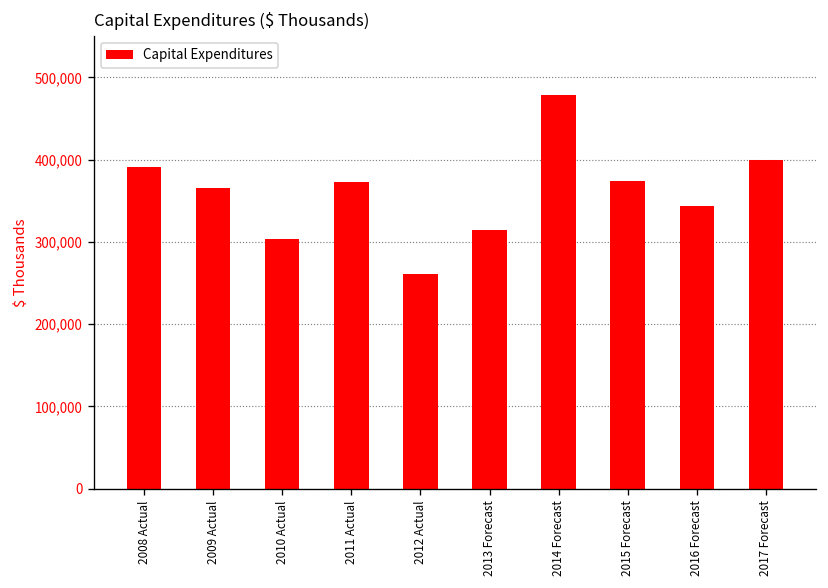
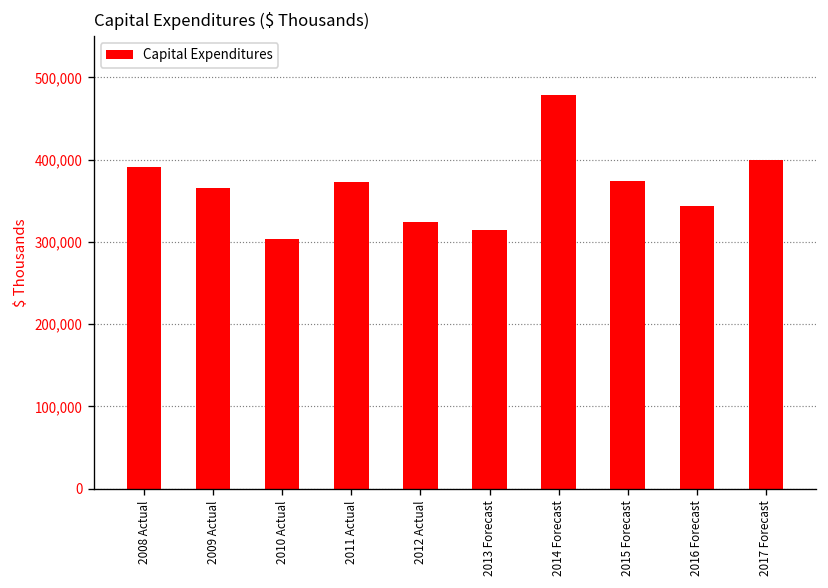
  {
    "2008 Actual": "390,000",
    "2009 Actual": "370,000",
    "2010 Actual": "300,000",
    "2011 Actual": "370,000",
-   "2012 Actual": "260,000",
+   "2012 Actual": "320,000",
    "2013 Forecast": "310,000",
    "2014 Forecast": "480,000",
    "2015 Forecast": "370,000",
    "2016 Forecast": "340,000",
    "2017 Forecast": "400,000"
  }
